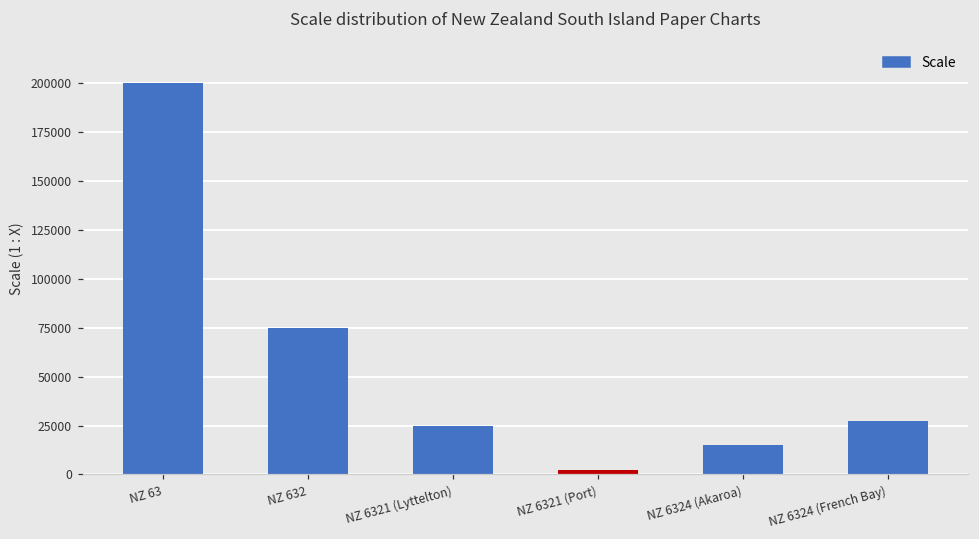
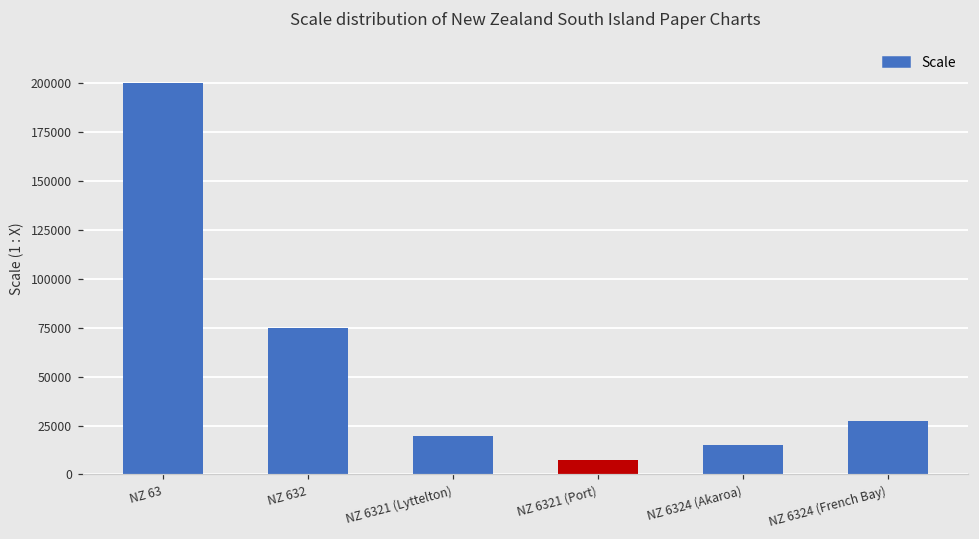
  {
    "NZ 63": 200000,
    "NZ 632": 75000,
-   "NZ 6321 (Lyttelton)": 25000,
-   "NZ 6321 (Port)": 2000,
+   "NZ 6321 (Lyttelton)": 20000,
+   "NZ 6321 (Port)": 8000,
    "NZ 6324 (Akaroa)": 15000,
    "NZ 6324 (French Bay)": 27000
  }
